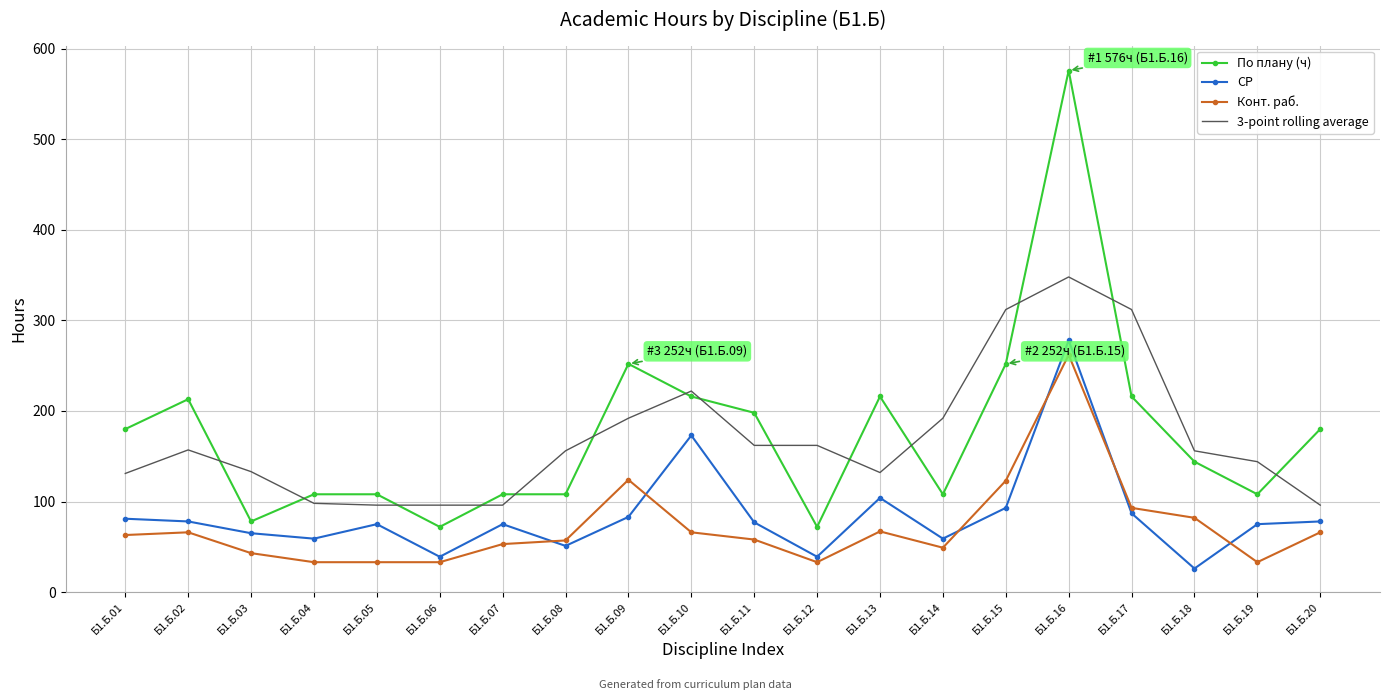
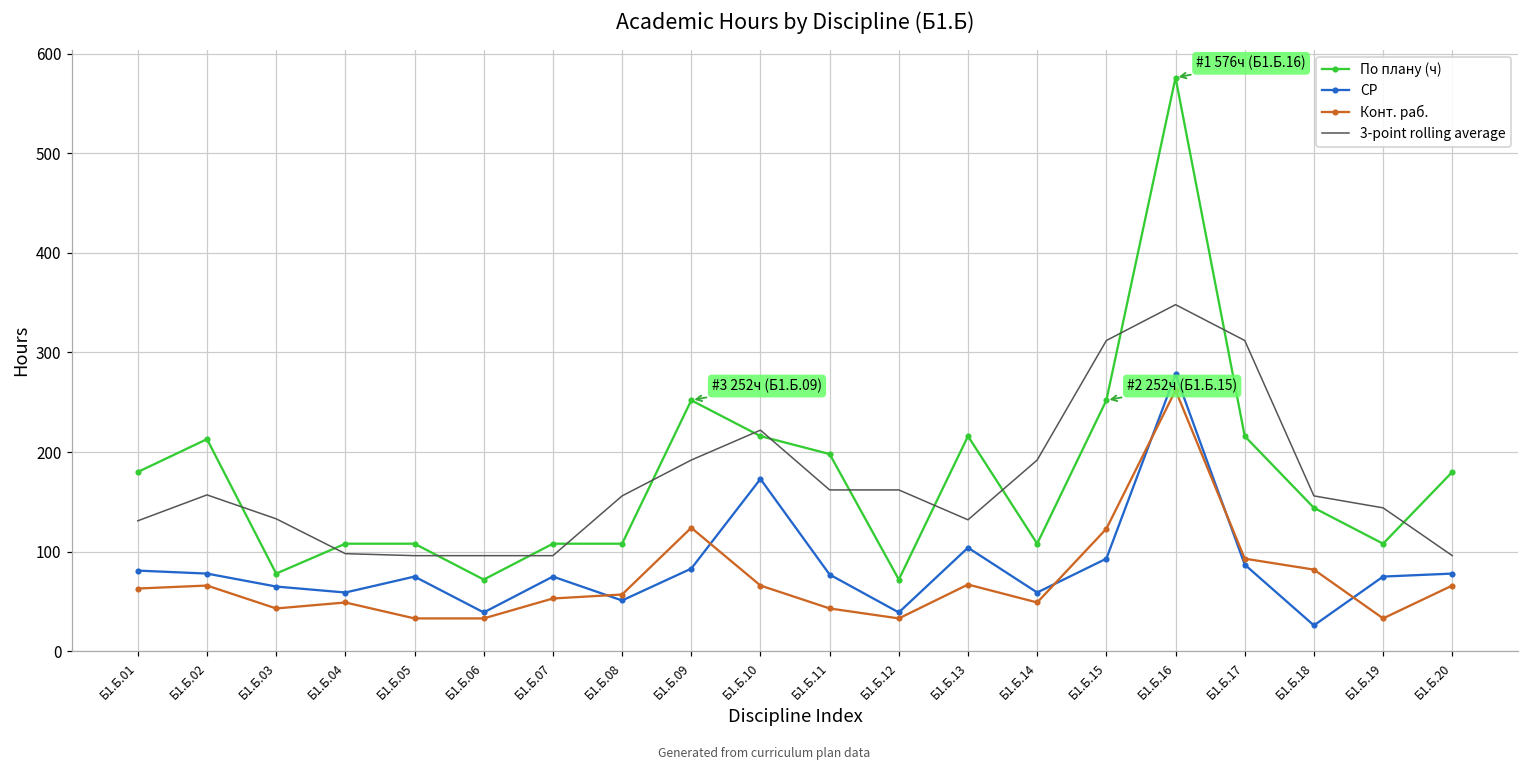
  {
    "По плану (ч)": {
      "Б1.Б.01": 180,
      "Б1.Б.02": 210,
      "Б1.Б.03": 80,
      "Б1.Б.04": 110,
      "Б1.Б.05": 110,
      "Б1.Б.06": 70,
      "Б1.Б.07": 110,
      "Б1.Б.08": 110,
      "Б1.Б.10": 220,
      "Б1.Б.11": 200,
      "Б1.Б.12": 70,
      "Б1.Б.13": 220,
      "Б1.Б.14": 110,
      "Б1.Б.15": 250,
      "Б1.Б.17": 220,
      "Б1.Б.18": 140,
      "Б1.Б.19": 110,
      "Б1.Б.20": 180
    },
    "СР": {
      "Б1.Б.01": 80,
      "Б1.Б.02": 80,
      "Б1.Б.03": 70,
      "Б1.Б.04": 60,
      "Б1.Б.05": 80,
      "Б1.Б.06": 40,
      "Б1.Б.07": 80,
      "Б1.Б.08": 50,
      "Б1.Б.09": 80,
      "Б1.Б.10": 170,
      "Б1.Б.11": 80,
      "Б1.Б.12": 40,
      "Б1.Б.13": 100,
      "Б1.Б.14": 60,
      "Б1.Б.15": 90,
      "Б1.Б.16": 280,
      "Б1.Б.17": 90,
      "Б1.Б.18": 30,
      "Б1.Б.19": 80,
      "Б1.Б.20": 80
    },
    "Конт. раб.": {
      "Б1.Б.01": 60,
      "Б1.Б.02": 70,
      "Б1.Б.03": 40,
-     "Б1.Б.04": 30,
+     "Б1.Б.04": 50,
      "Б1.Б.05": 30,
      "Б1.Б.06": 30,
      "Б1.Б.07": 50,
      "Б1.Б.08": 60,
      "Б1.Б.09": 120,
      "Б1.Б.10": 70,
-     "Б1.Б.11": 60,
+     "Б1.Б.11": 40,
      "Б1.Б.12": 30,
      "Б1.Б.13": 70,
      "Б1.Б.14": 50,
      "Б1.Б.15": 120,
      "Б1.Б.17": 90,
      "Б1.Б.18": 80,
      "Б1.Б.19": 30,
      "Б1.Б.20": 70
    },
    "3-point rolling average": {
      "Б1.Б.01": 130,
      "Б1.Б.02": 160,
      "Б1.Б.03": 130,
      "Б1.Б.04": 100,
      "Б1.Б.05": 100,
      "Б1.Б.06": 100,
      "Б1.Б.07": 100,
      "Б1.Б.08": 160,
      "Б1.Б.09": 190,
      "Б1.Б.10": 220,
      "Б1.Б.11": 160,
      "Б1.Б.12": 160,
      "Б1.Б.13": 130,
      "Б1.Б.14": 190,
      "Б1.Б.15": 310,
      "Б1.Б.16": 350,
      "Б1.Б.17": 310,
      "Б1.Б.18": 160,
      "Б1.Б.19": 140,
      "Б1.Б.20": 100
    }
  }
